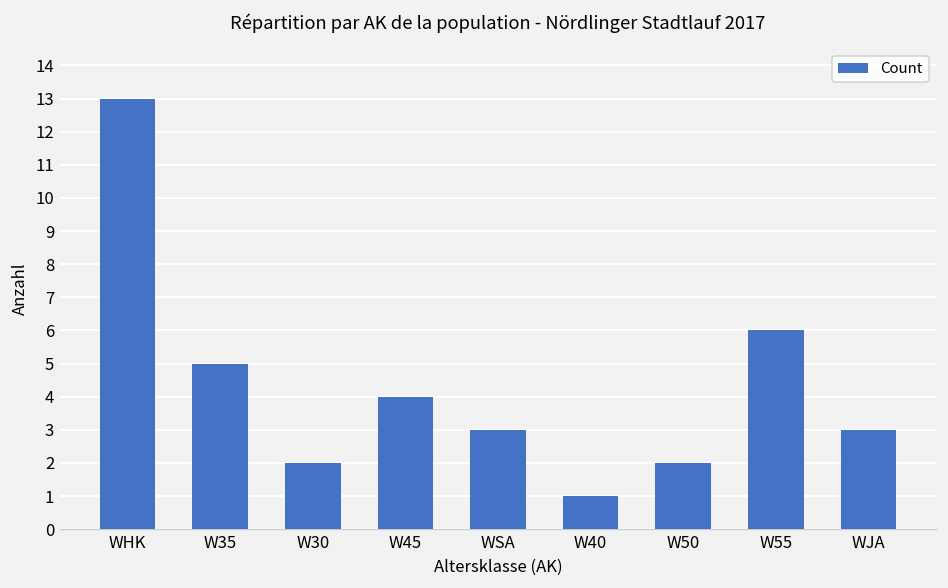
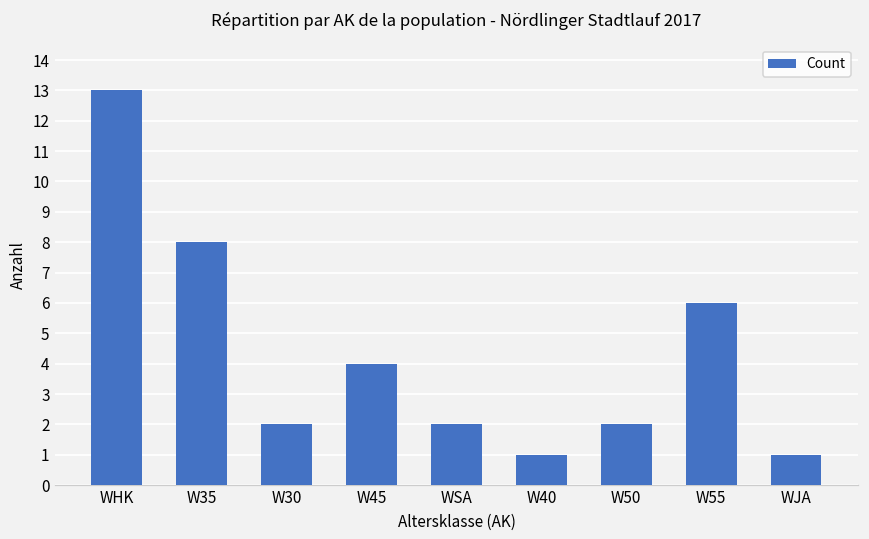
  {
    "WHK": 13,
-   "W35": 5,
+   "W35": 8,
    "W30": 2,
    "W45": 4,
-   "WSA": 3,
+   "WSA": 2,
    "W40": 1,
    "W50": 2,
    "W55": 6,
-   "WJA": 3
+   "WJA": 1
  }
